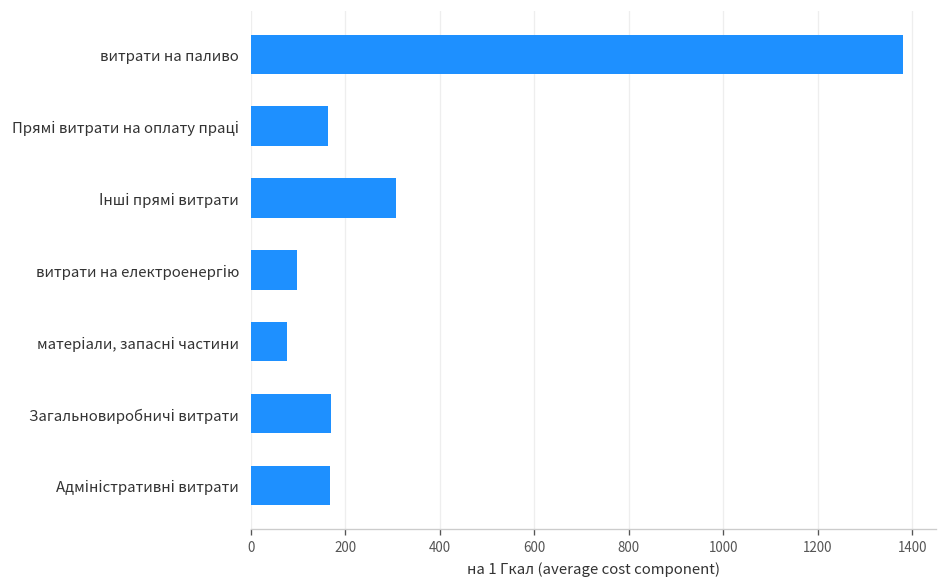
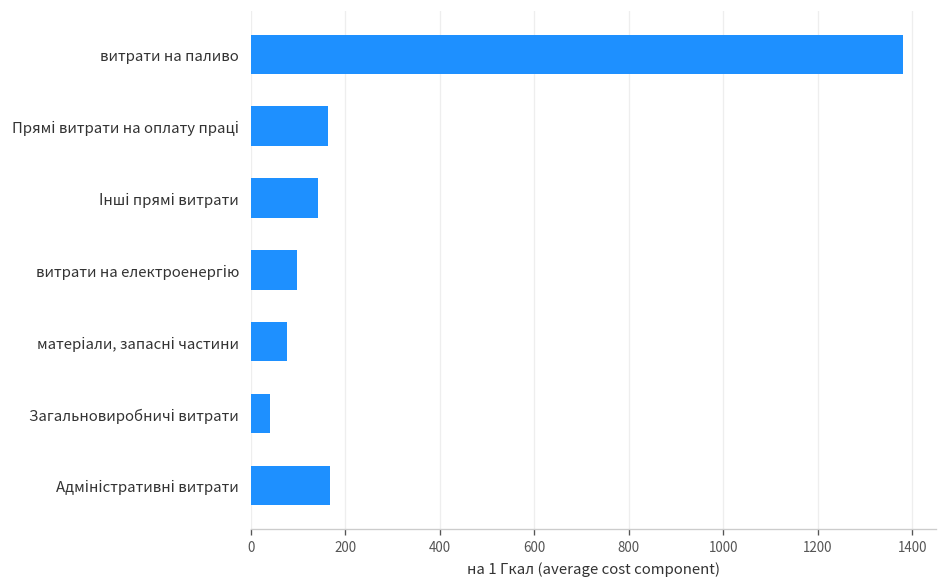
  {
    "витрати на паливо": 1380,
    "Прямі витрати на оплату праці": 160,
-   "Інші прямі витрати": 310,
+   "Інші прямі витрати": 140,
    "витрати на електроенергію": 100,
    "матеріали, запасні частини": 80,
-   "Загальновиробничі витрати": 170,
+   "Загальновиробничі витрати": 40,
    "Адміністративні витрати": 170
  }
